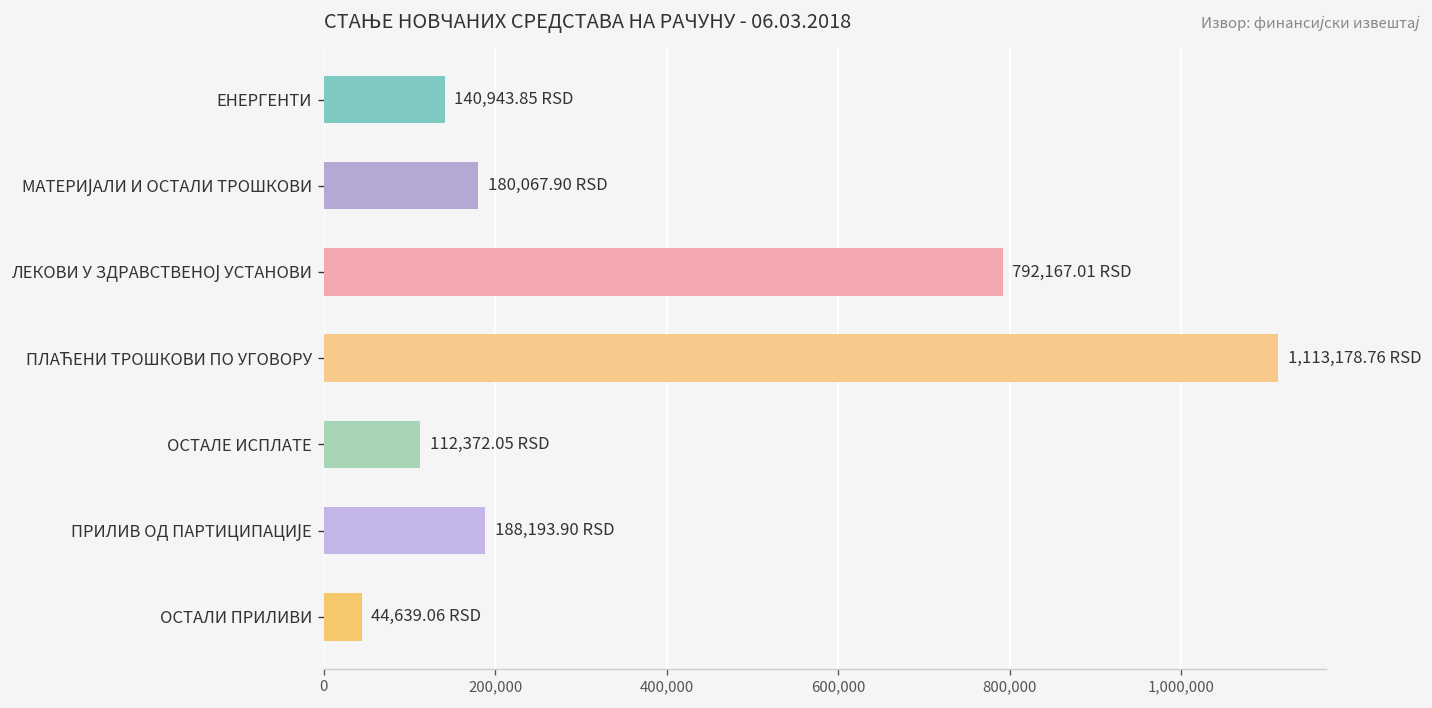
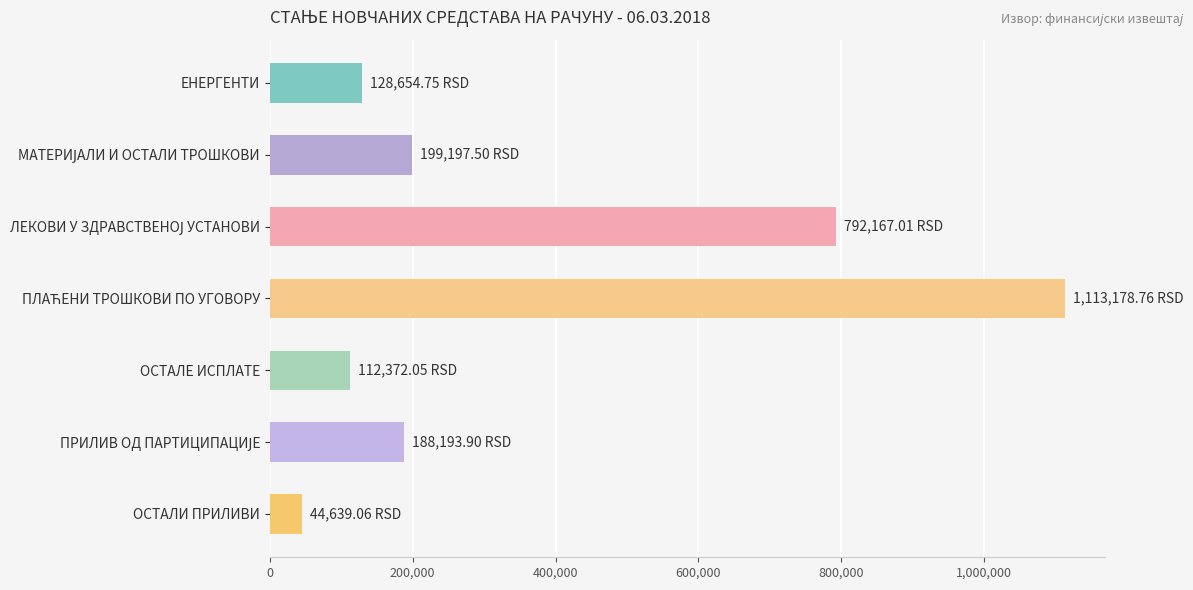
  {
-   "ЕНЕРГЕНТИ": "140,943.85",
-   "МАТЕРИЈАЛИ И ОСТАЛИ ТРОШКОВИ": "180,067.90",
+   "ЕНЕРГЕНТИ": "128,654.75",
+   "МАТЕРИЈАЛИ И ОСТАЛИ ТРОШКОВИ": "199,197.50",
    "ЛЕКОВИ У ЗДРАВСТВЕНОЈ УСТАНОВИ": "792,167.01",
    "ПЛАЋЕНИ ТРОШКОВИ ПО УГОВОРУ": "1,113,178.76",
    "ОСТАЛЕ ИСПЛАТЕ": "112,372.05",
    "ПРИЛИВ ОД ПАРТИЦИПАЦИЈЕ": "188,193.90",
    "ОСТАЛИ ПРИЛИВИ": "44,639.06"
  }
